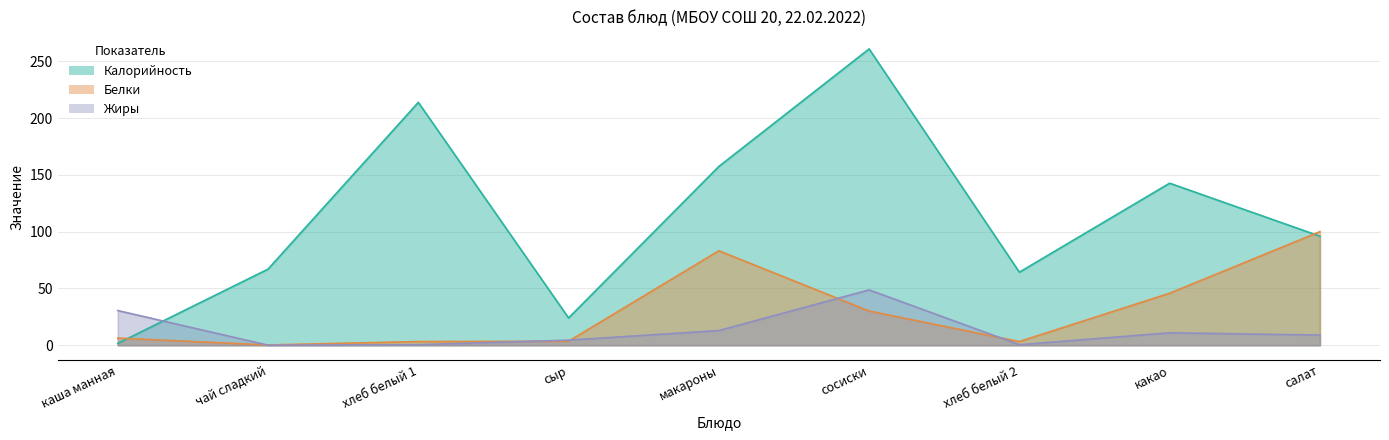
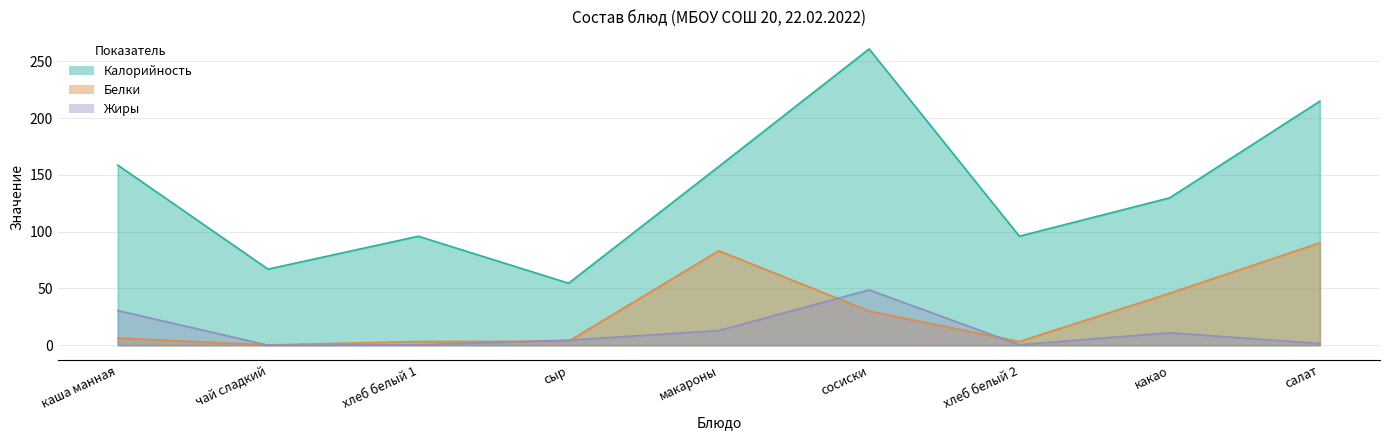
  {
    "Калорийность": {
-     "каша манная": 2,
+     "каша манная": 159,
      "чай сладкий": 67,
-     "хлеб белый 1": 214,
-     "сыр": 24,
+     "хлеб белый 1": 96,
+     "сыр": 55,
      "макароны": 157,
      "сосиски": 261,
-     "хлеб белый 2": 64,
-     "какао": 143,
-     "салат": 96
+     "хлеб белый 2": 96,
+     "какао": 130,
+     "салат": 215
    },
    "Белки": {
      "каша манная": 6,
      "хлеб белый 1": 3,
      "макароны": 83,
      "сосиски": 30,
      "хлеб белый 2": 3,
      "какао": 46,
-     "салат": 100
+     "салат": 90
    },
    "Жиры": {
      "каша манная": 31,
      "хлеб белый 1": 0,
      "макароны": 13,
      "сосиски": 49,
      "хлеб белый 2": 0,
      "какао": 11,
-     "салат": 9
+     "салат": 2
    }
  }
